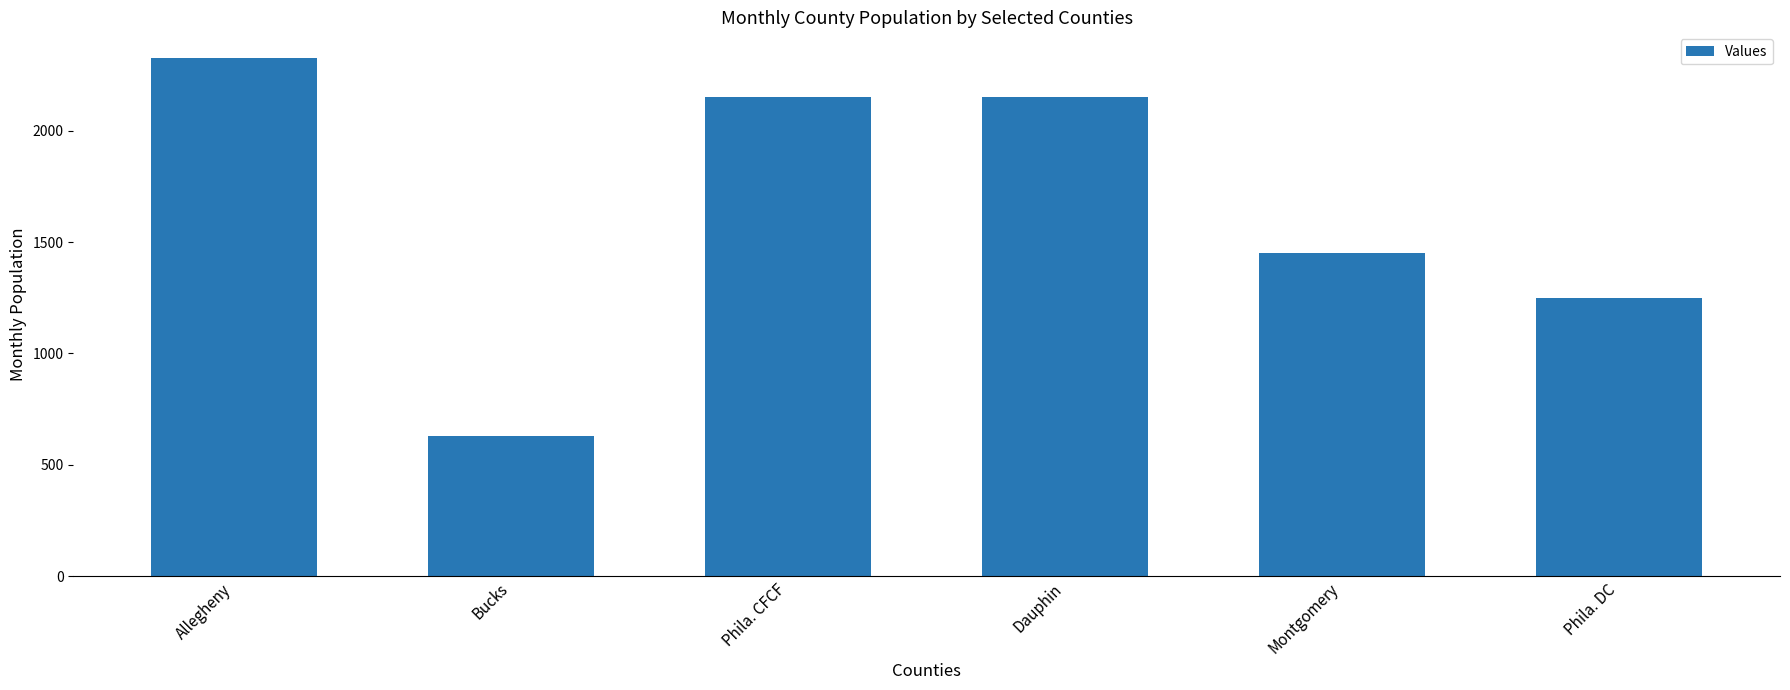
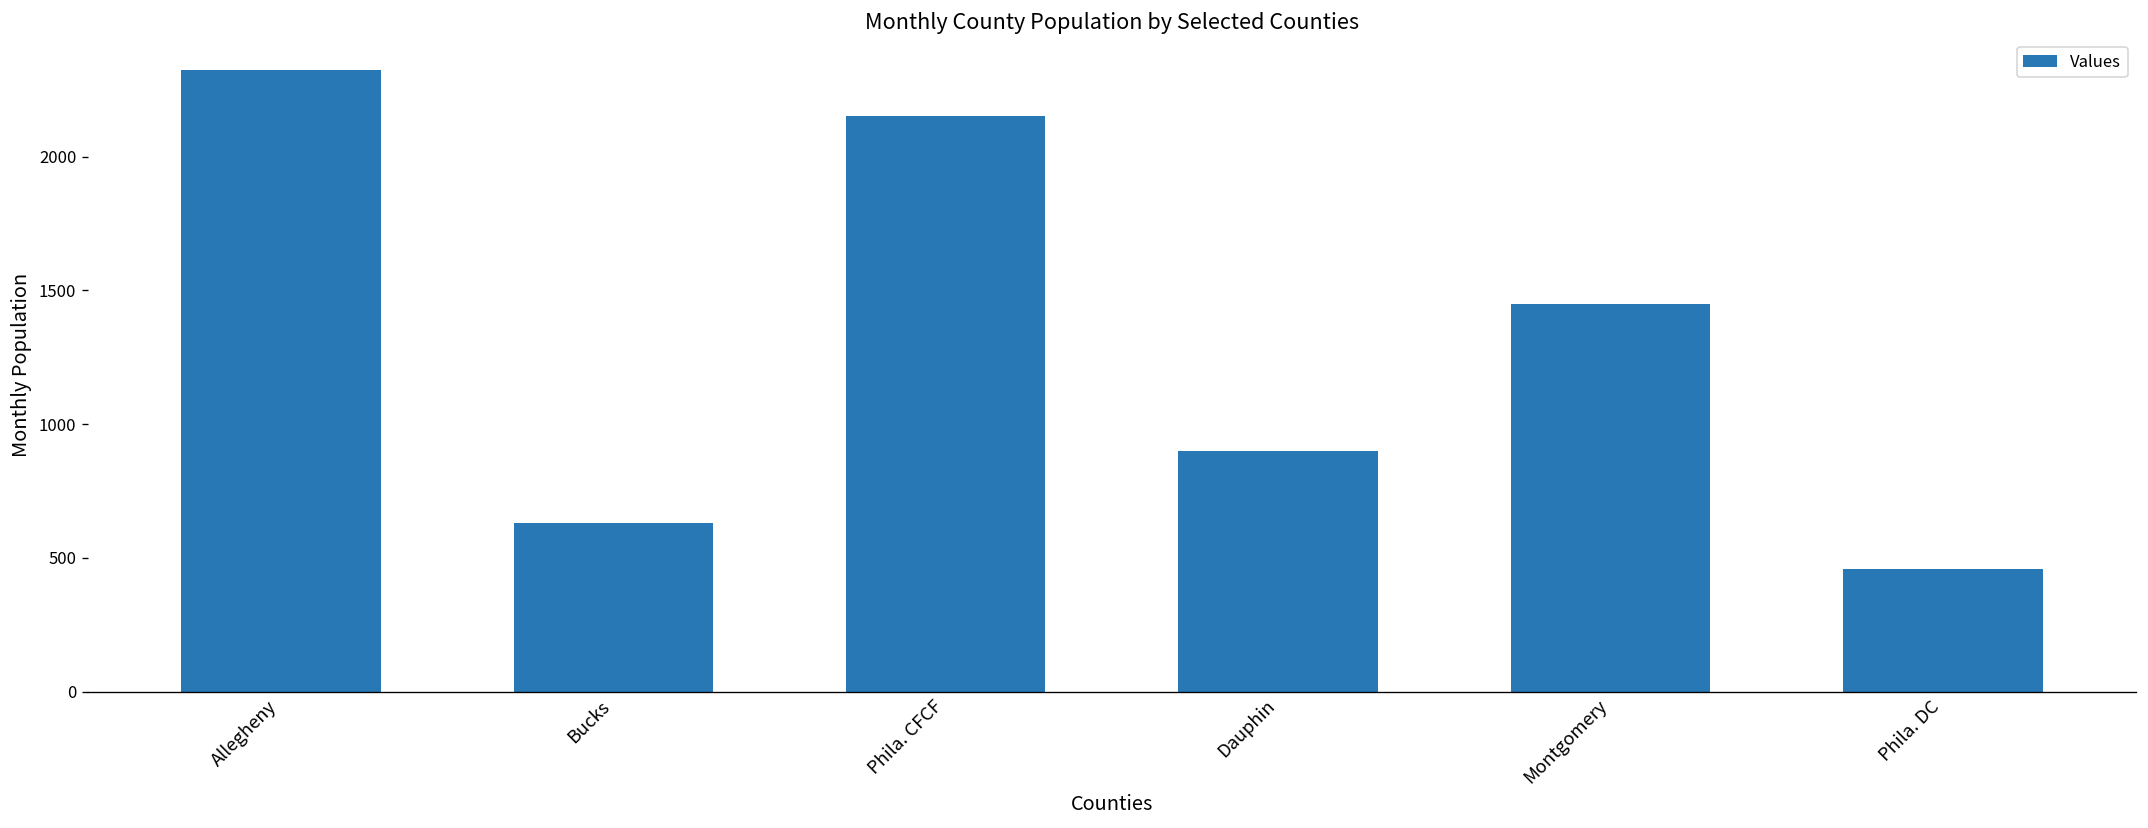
  {
    "Allegheny": 2330,
    "Bucks": 630,
    "Phila. CFCF": 2150,
-   "Dauphin": 2150,
+   "Dauphin": 900,
    "Montgomery": 1450,
-   "Phila. DC": 1250
+   "Phila. DC": 460
  }
